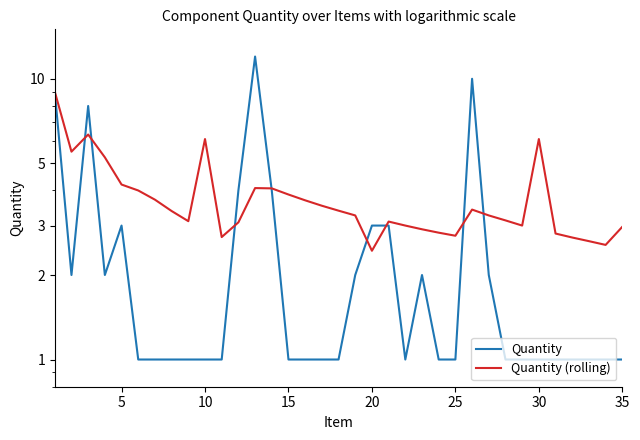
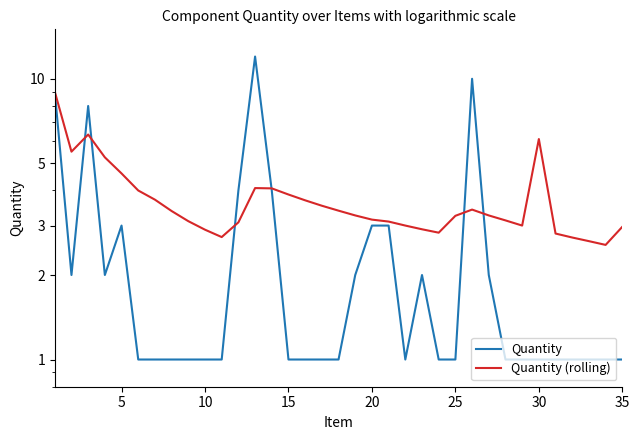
  {
    "Quantity": {
      "5": 3.0,
      "10": 1.0,
      "15": 1.0,
      "20": 3.0,
      "25": 1.0,
      "35": 1.0
    },
    "Quantity (rolling)": {
-     "5": 4.2,
-     "10": 6.1,
+     "5": 4.6,
+     "10": 2.9,
      "15": 3.9,
-     "20": 2.4,
-     "25": 2.8,
+     "20": 3.2,
+     "25": 3.3,
      "30": 6.1,
      "35": 3.0
    }
  }
